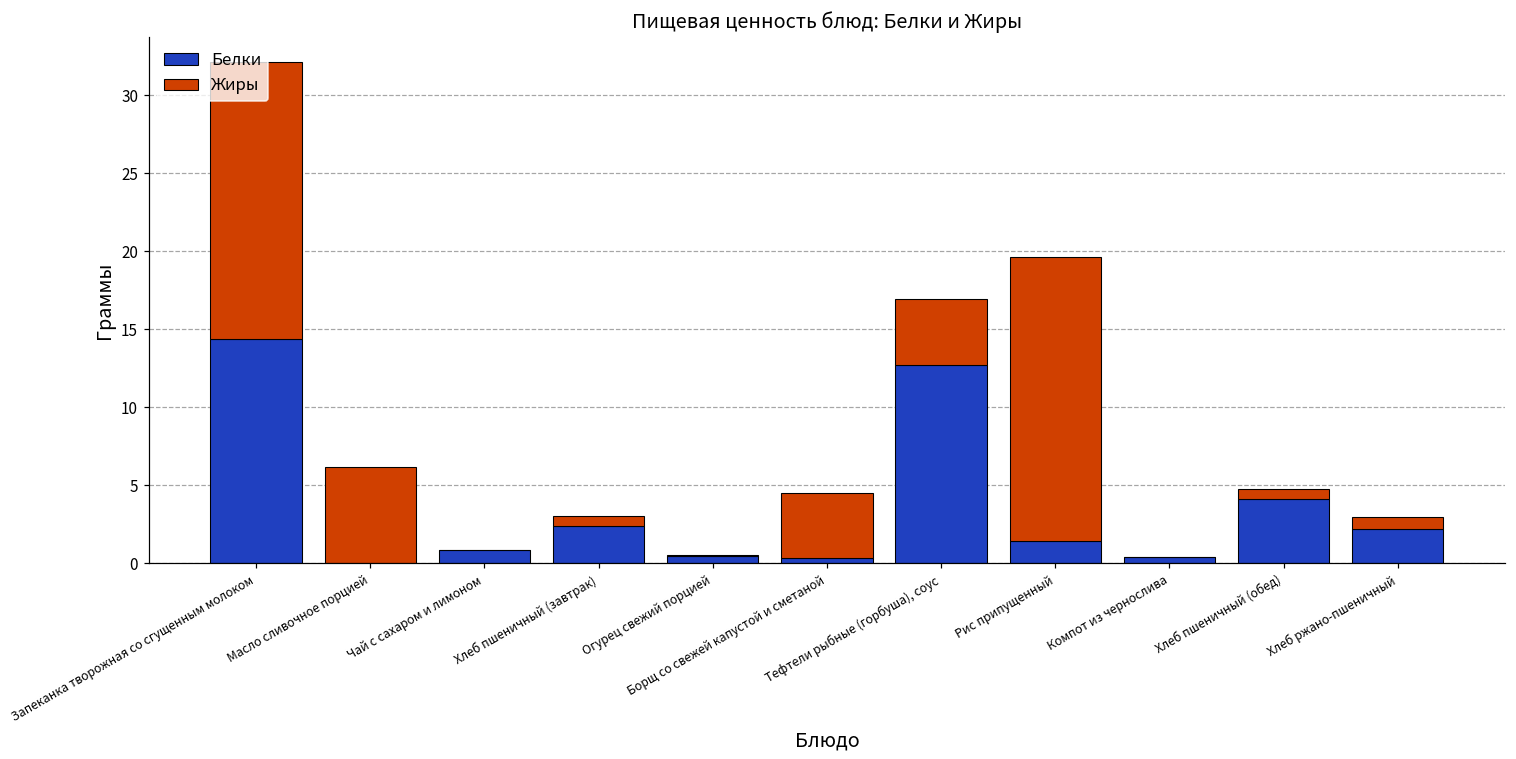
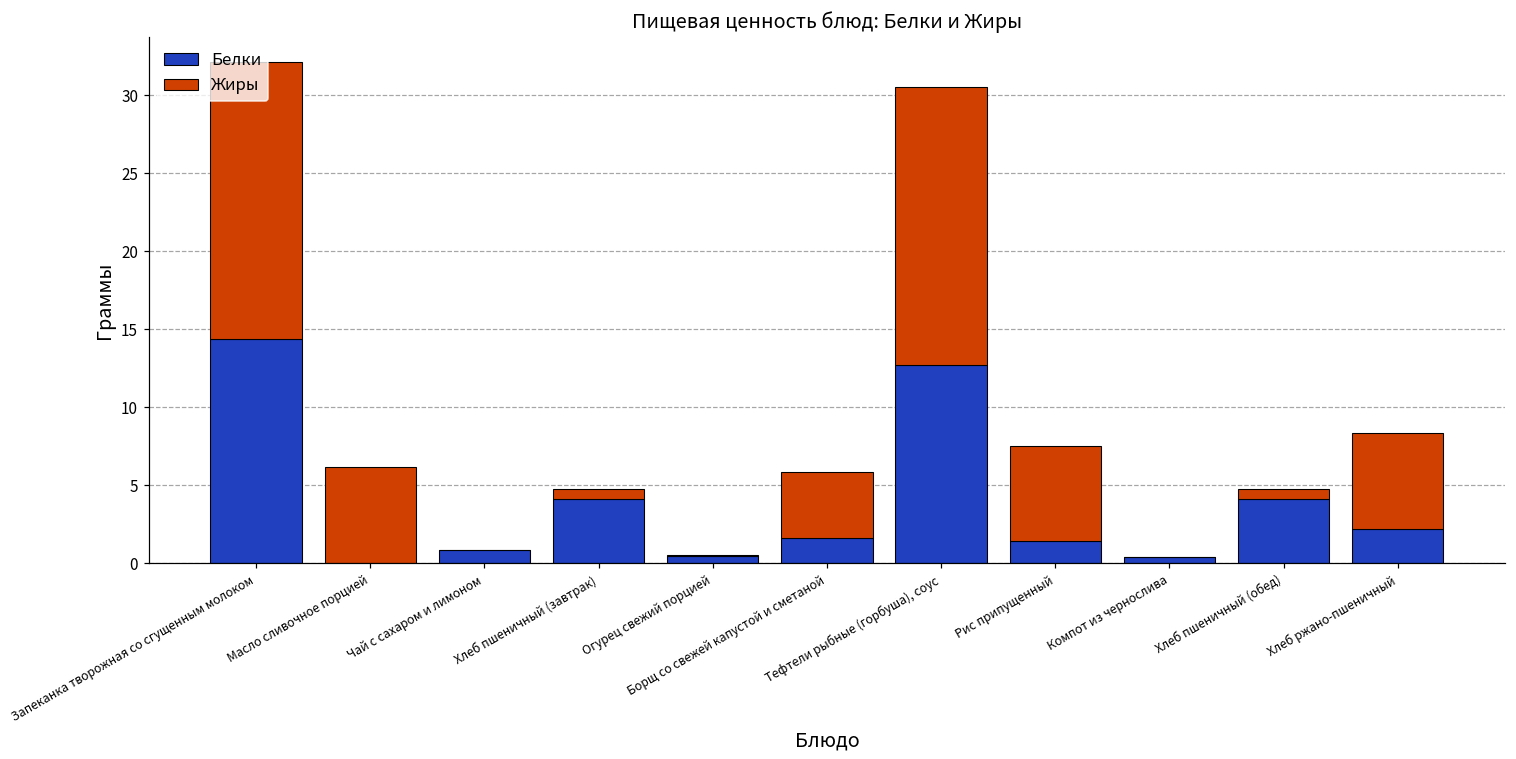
  {
    "Белки": {
      "Запеканка творожная со сгущенным молоком": 14.4,
      "Масло сливочное порцией": 0.0,
      "Чай с сахаром и лимоном": 0.9,
-     "Хлеб пшеничный (завтрак)": 2.4,
+     "Хлеб пшеничный (завтрак)": 4.2,
      "Огурец свежий порцией": 0.5,
-     "Борщ со свежей капустой и сметаной": 0.3,
+     "Борщ со свежей капустой и сметаной": 1.6,
      "Тефтели рыбные (горбуша), соус": 12.7,
      "Рис припущенный": 1.4,
      "Компот из чернослива": 0.4,
      "Хлеб пшеничный (обед)": 4.2,
      "Хлеб ржано-пшеничный": 2.2
    },
    "Жиры": {
      "Масло сливочное порцией": 6.2,
      "Чай с сахаром и лимоном": 0.0,
      "Хлеб пшеничный (завтрак)": 0.7,
      "Борщ со свежей капустой и сметаной": 4.2,
-     "Тефтели рыбные (горбуша), соус": 4.2,
-     "Рис припущенный": 18.2,
+     "Тефтели рыбные (горбуша), соус": 17.8,
+     "Рис припущенный": 6.1,
      "Компот из чернослива": 0.0,
      "Хлеб пшеничный (обед)": 0.7,
-     "Хлеб ржано-пшеничный": 0.8
+     "Хлеб ржано-пшеничный": 6.2
    }
  }
